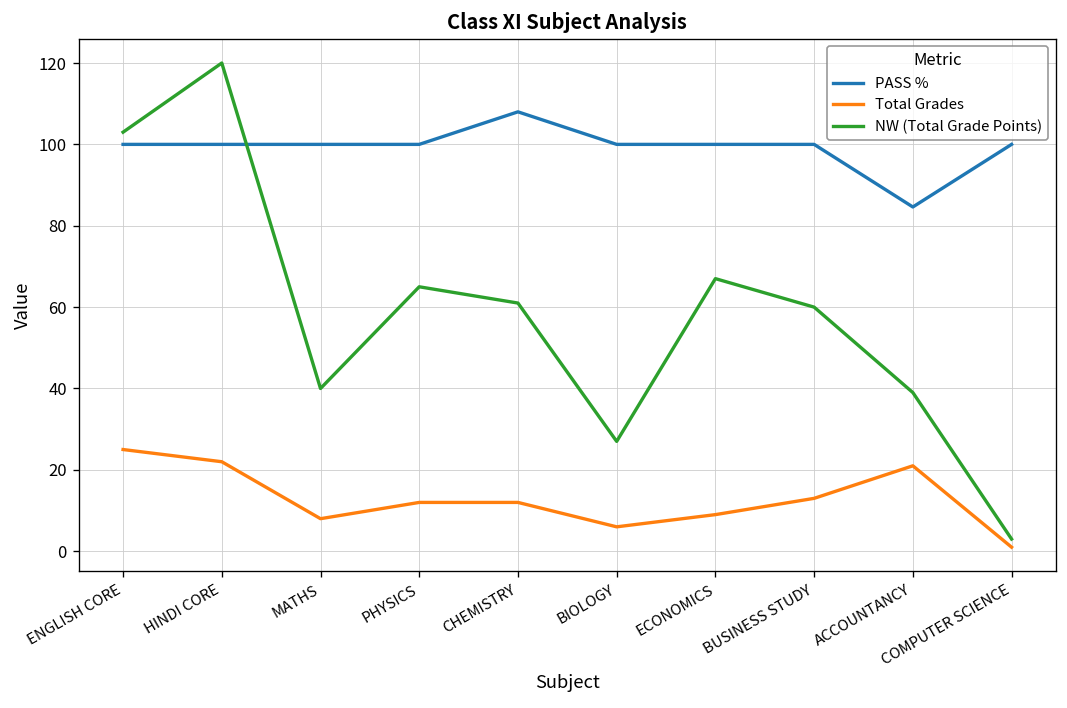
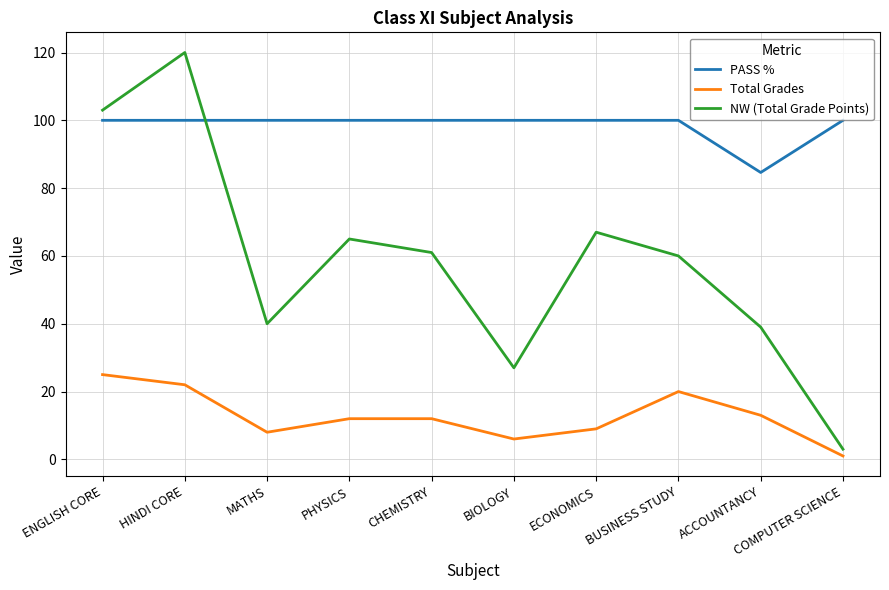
  {
    "PASS %": {
      "ENGLISH CORE": 100,
      "HINDI CORE": 100,
      "MATHS": 100,
      "PHYSICS": 100,
-     "CHEMISTRY": 108,
+     "CHEMISTRY": 100,
      "BIOLOGY": 100,
      "ECONOMICS": 100,
      "BUSINESS STUDY": 100,
      "ACCOUNTANCY": 85
    },
    "Total Grades": {
      "ENGLISH CORE": 25,
      "HINDI CORE": 22,
      "MATHS": 8,
      "PHYSICS": 12,
      "CHEMISTRY": 12,
      "BIOLOGY": 6,
      "ECONOMICS": 9,
-     "BUSINESS STUDY": 13,
-     "ACCOUNTANCY": 21,
+     "BUSINESS STUDY": 20,
+     "ACCOUNTANCY": 13,
      "COMPUTER SCIENCE": 1
    },
    "NW (Total Grade Points)": {
      "ENGLISH CORE": 103,
      "HINDI CORE": 120,
      "MATHS": 40,
      "PHYSICS": 65,
      "CHEMISTRY": 61,
      "BIOLOGY": 27,
      "ECONOMICS": 67,
      "BUSINESS STUDY": 60,
      "ACCOUNTANCY": 39,
      "COMPUTER SCIENCE": 3
    }
  }
